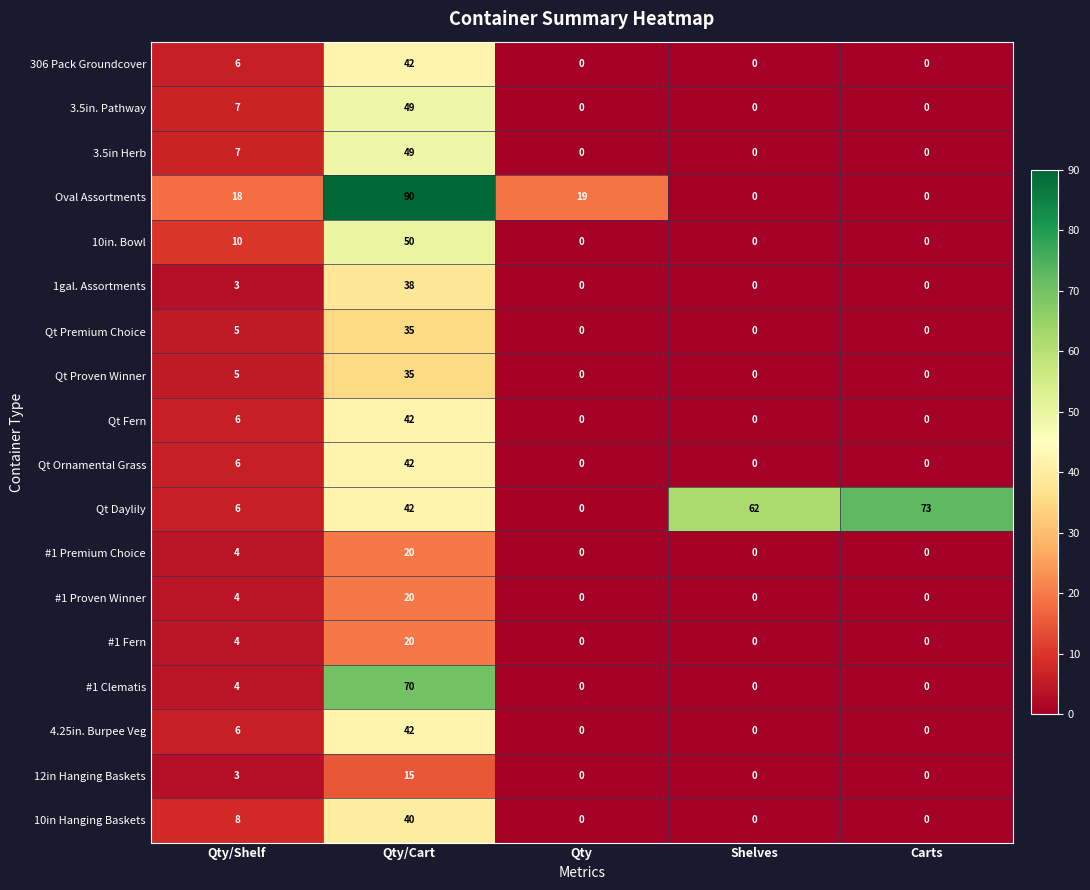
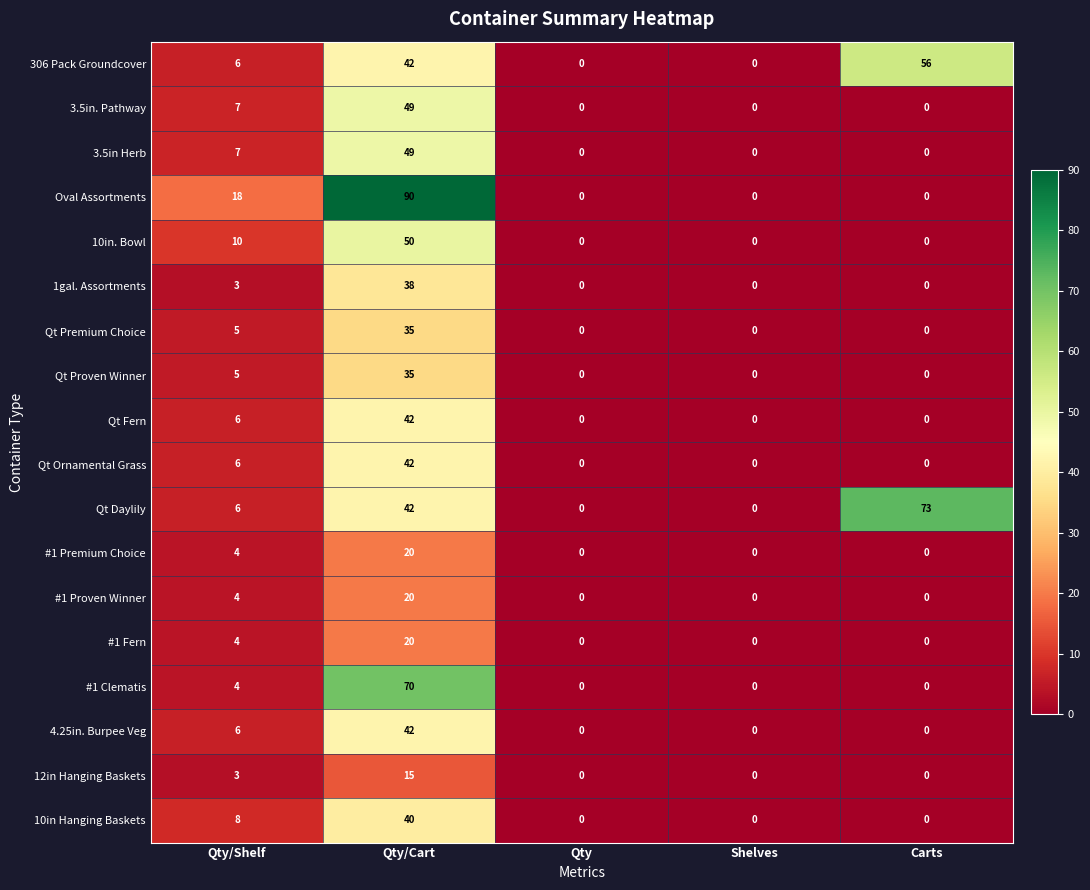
  {
    "306 Pack Groundcover": {
      "Qty/Shelf": 6,
      "Qty/Cart": 42,
      "Qty": 0,
      "Shelves": 0,
-     "Carts": 0
+     "Carts": 56
    },
    "3.5in. Pathway": {
      "Qty/Shelf": 7,
      "Qty/Cart": 49,
      "Qty": 0,
      "Shelves": 0,
      "Carts": 0
    },
    "3.5in Herb": {
      "Qty/Shelf": 7,
      "Qty/Cart": 49,
      "Qty": 0,
      "Shelves": 0,
      "Carts": 0
    },
    "Oval Assortments": {
      "Qty/Shelf": 18,
      "Qty/Cart": 90,
-     "Qty": 19,
+     "Qty": 0,
      "Shelves": 0,
      "Carts": 0
    },
    "10in. Bowl": {
      "Qty/Shelf": 10,
      "Qty/Cart": 50,
      "Qty": 0,
      "Shelves": 0,
      "Carts": 0
    },
    "1gal. Assortments": {
      "Qty/Shelf": 3,
      "Qty/Cart": 38,
      "Qty": 0,
      "Shelves": 0,
      "Carts": 0
    },
    "Qt Premium Choice": {
      "Qty/Shelf": 5,
      "Qty/Cart": 35,
      "Qty": 0,
      "Shelves": 0,
      "Carts": 0
    },
    "Qt Proven Winner": {
      "Qty/Shelf": 5,
      "Qty/Cart": 35,
      "Qty": 0,
      "Shelves": 0,
      "Carts": 0
    },
    "Qt Fern": {
      "Qty/Shelf": 6,
      "Qty/Cart": 42,
      "Qty": 0,
      "Shelves": 0,
      "Carts": 0
    },
    "Qt Ornamental Grass": {
      "Qty/Shelf": 6,
      "Qty/Cart": 42,
      "Qty": 0,
      "Shelves": 0,
      "Carts": 0
    },
    "Qt Daylily": {
      "Qty/Shelf": 6,
      "Qty/Cart": 42,
      "Qty": 0,
-     "Shelves": 62,
+     "Shelves": 0,
      "Carts": 73
    },
    "#1 Premium Choice": {
      "Qty/Shelf": 4,
      "Qty/Cart": 20,
      "Qty": 0,
      "Shelves": 0,
      "Carts": 0
    },
    "#1 Proven Winner": {
      "Qty/Shelf": 4,
      "Qty/Cart": 20,
      "Qty": 0,
      "Shelves": 0,
      "Carts": 0
    },
    "#1 Fern": {
      "Qty/Shelf": 4,
      "Qty/Cart": 20,
      "Qty": 0,
      "Shelves": 0,
      "Carts": 0
    },
    "#1 Clematis": {
      "Qty/Shelf": 4,
      "Qty/Cart": 70,
      "Qty": 0,
      "Shelves": 0,
      "Carts": 0
    },
    "4.25in. Burpee Veg": {
      "Qty/Shelf": 6,
      "Qty/Cart": 42,
      "Qty": 0,
      "Shelves": 0,
      "Carts": 0
    },
    "12in Hanging Baskets": {
      "Qty/Shelf": 3,
      "Qty/Cart": 15,
      "Qty": 0,
      "Shelves": 0,
      "Carts": 0
    },
    "10in Hanging Baskets": {
      "Qty/Shelf": 8,
      "Qty/Cart": 40,
      "Qty": 0,
      "Shelves": 0,
      "Carts": 0
    }
  }
